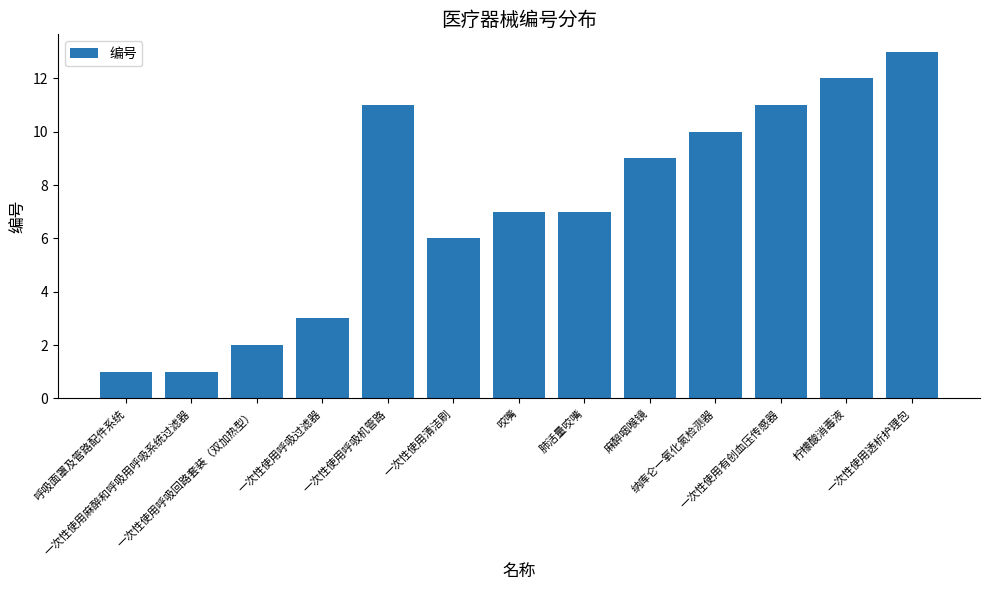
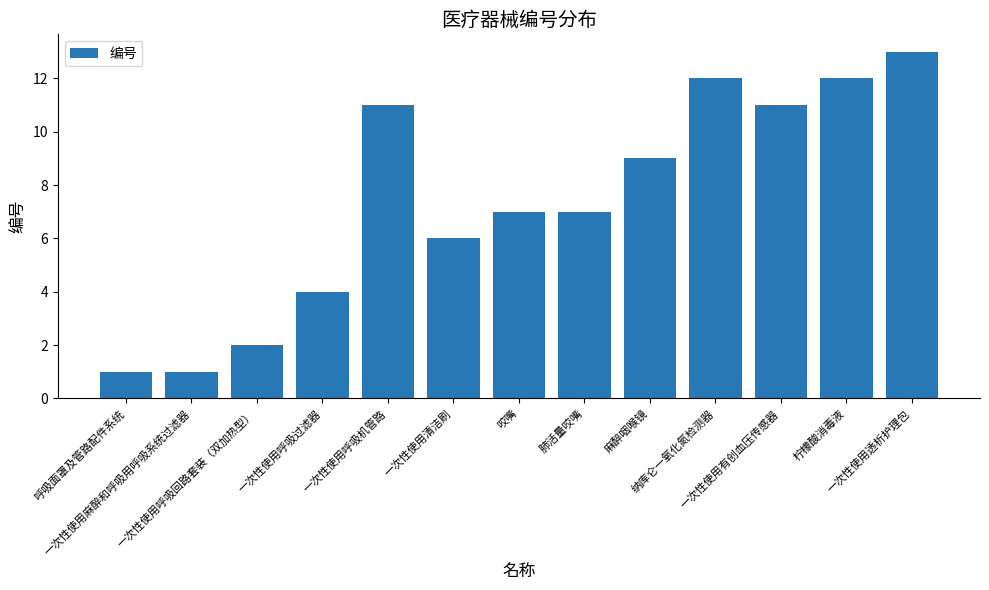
  {
    "呼吸面罩及管路配件系统": 1,
    "一次性使用麻醉和呼吸用呼吸系统过滤器": 1,
    "一次性使用呼吸回路套装（双加热型）": 2,
-   "一次性使用呼吸过滤器": 3,
+   "一次性使用呼吸过滤器": 4,
    "一次性使用呼吸机管路": 11,
    "一次性使用清洁刷": 6,
    "咬嘴": 7,
    "肺活量咬嘴": 7,
    "麻醉咽喉镜": 9,
-   "纳库仑一氧化氮检测器": 10,
+   "纳库仑一氧化氮检测器": 12,
    "一次性使用有创血压传感器": 11,
    "柠檬酸消毒液": 12,
    "一次性使用透析护理包": 13
  }
